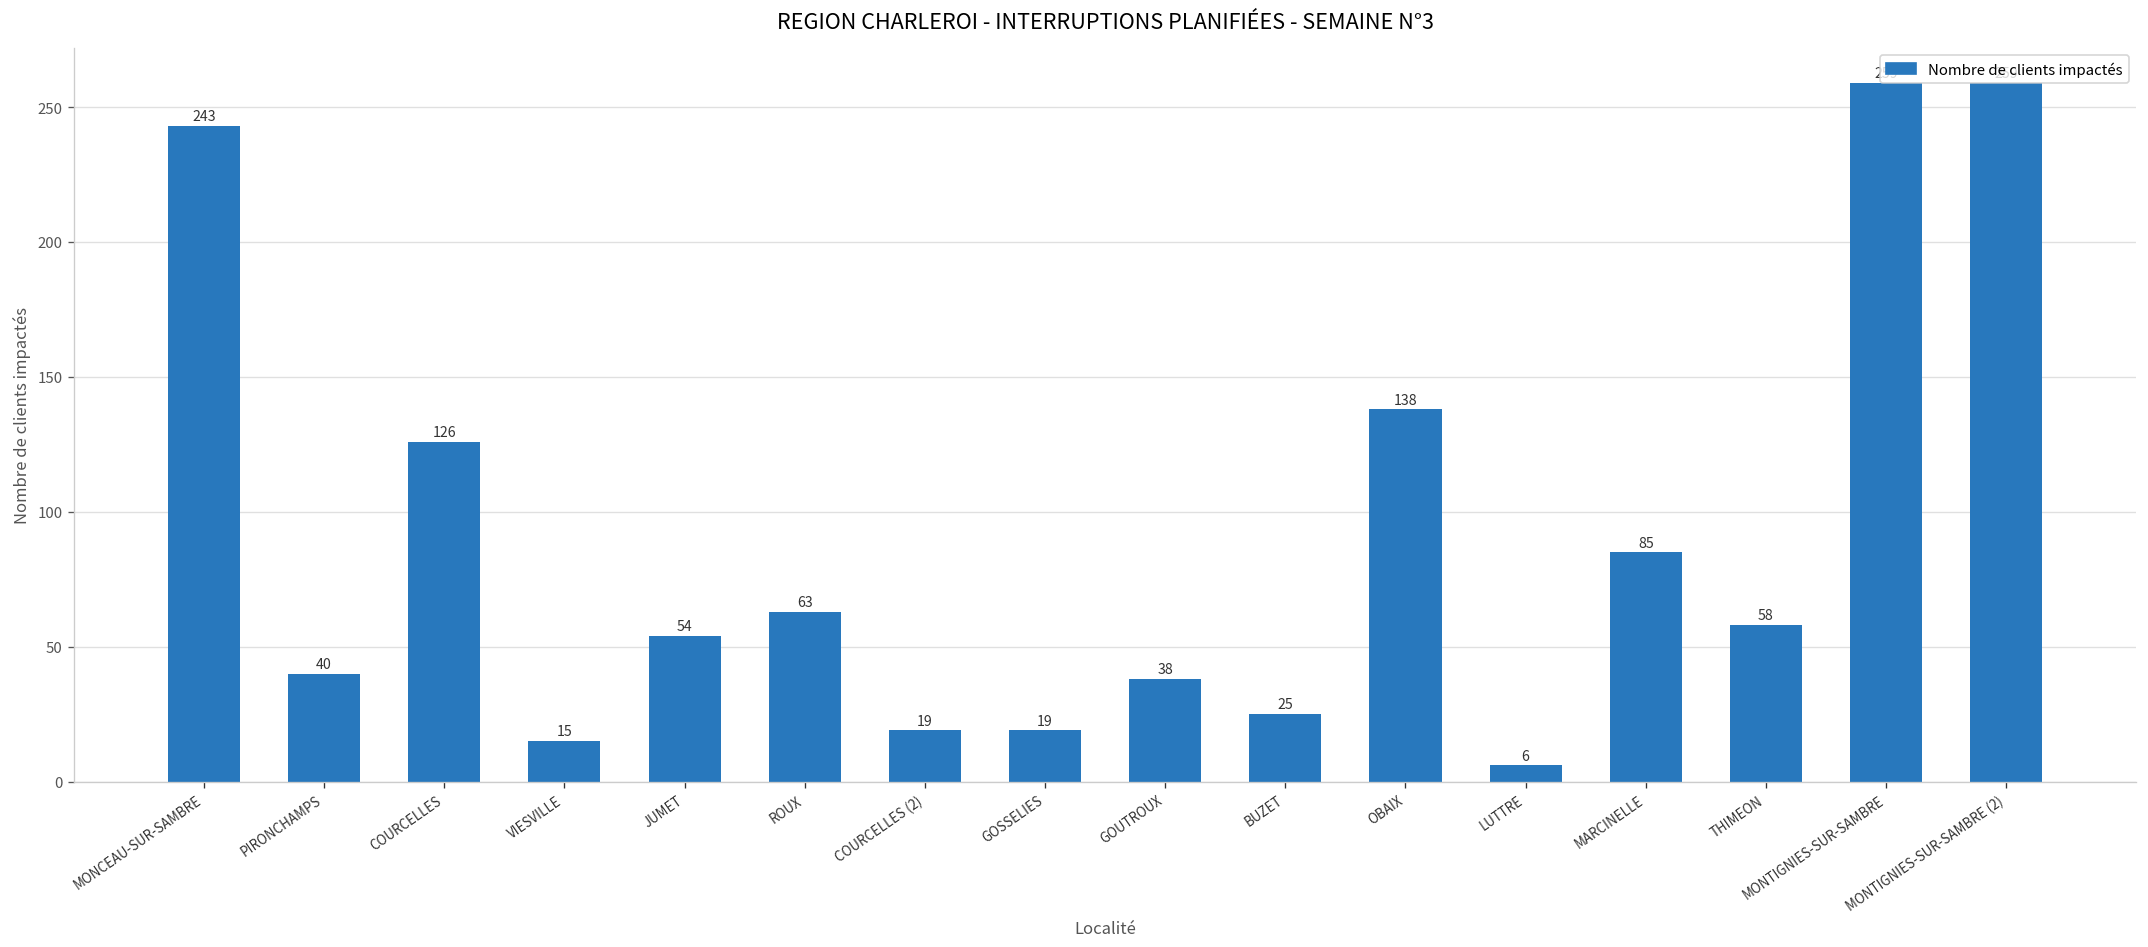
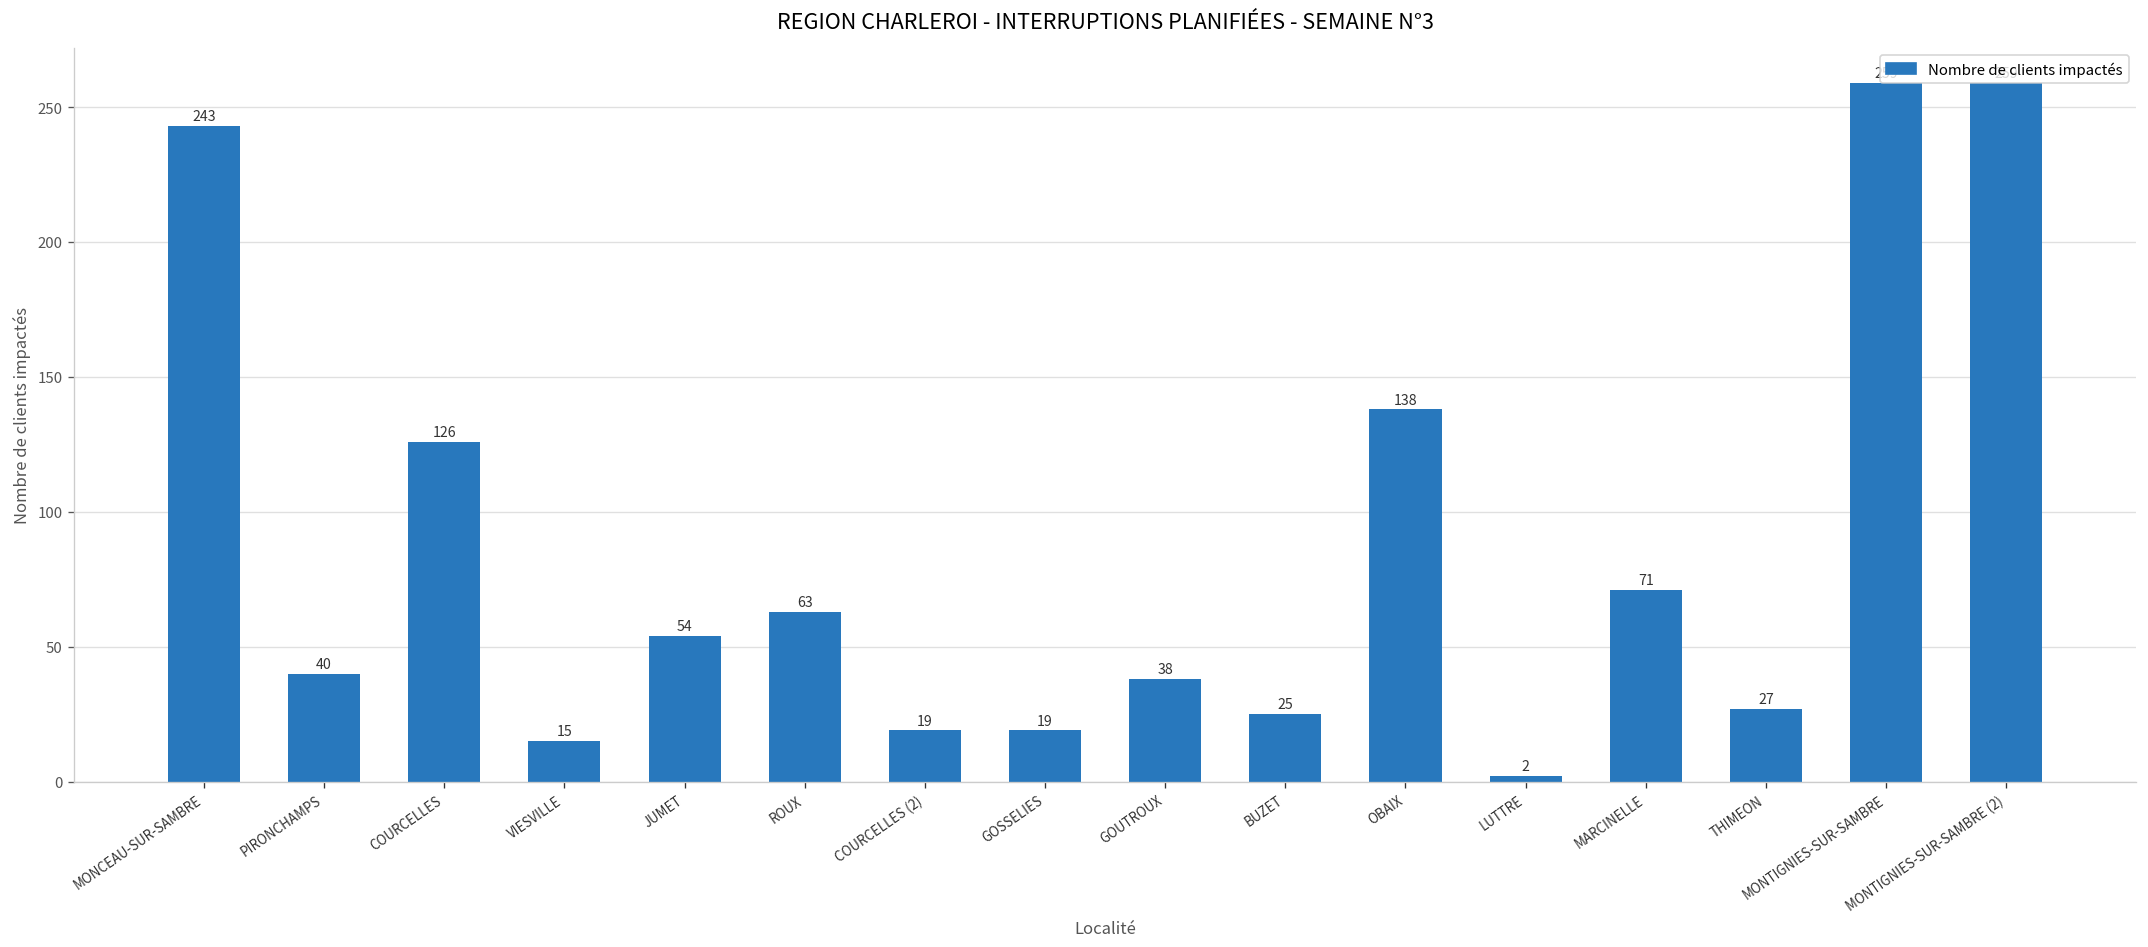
  {
    "MONCEAU-SUR-SAMBRE": 243,
    "PIRONCHAMPS": 40,
    "COURCELLES": 126,
    "VIESVILLE": 15,
    "JUMET": 54,
    "ROUX": 63,
    "COURCELLES (2)": 19,
    "GOSSELIES": 19,
    "GOUTROUX": 38,
    "BUZET": 25,
    "OBAIX": 138,
-   "LUTTRE": 6,
-   "MARCINELLE": 85,
-   "THIMEON": 58
+   "LUTTRE": 2,
+   "MARCINELLE": 71,
+   "THIMEON": 27
  }
